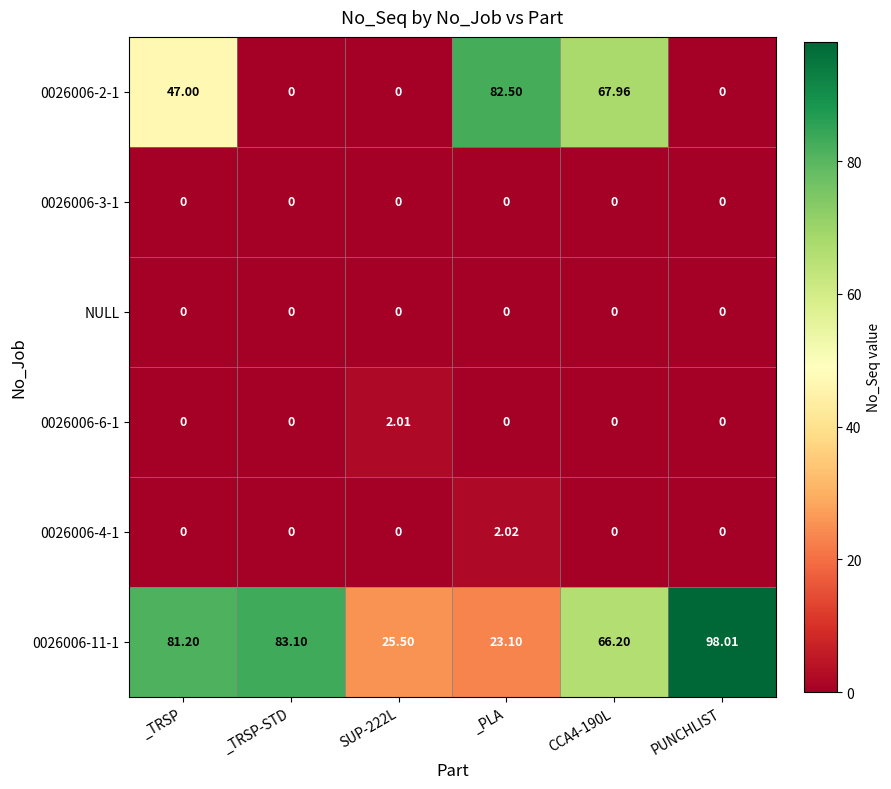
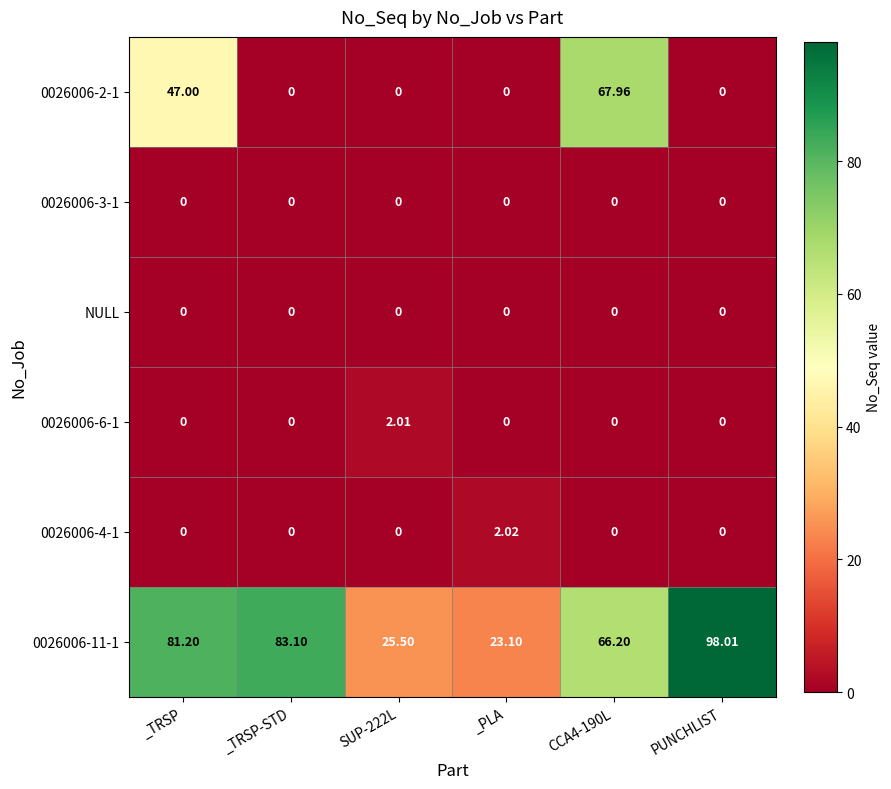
  {
    "0026006-2-1": {
      "_TRSP": 47.00,
      "_TRSP-STD": 0,
      "SUP-222L": 0,
-     "_PLA": 82.50,
+     "_PLA": 0,
      "CCA4-190L": 67.96,
      "PUNCHLIST": 0
    },
    "0026006-3-1": {
      "_TRSP": 0,
      "_TRSP-STD": 0,
      "SUP-222L": 0,
      "_PLA": 0,
      "CCA4-190L": 0,
      "PUNCHLIST": 0
    },
    "NULL": {
      "_TRSP": 0,
      "_TRSP-STD": 0,
      "SUP-222L": 0,
      "_PLA": 0,
      "CCA4-190L": 0,
      "PUNCHLIST": 0
    },
    "0026006-6-1": {
      "_TRSP": 0,
      "_TRSP-STD": 0,
      "SUP-222L": 2.01,
      "_PLA": 0,
      "CCA4-190L": 0,
      "PUNCHLIST": 0
    },
    "0026006-4-1": {
      "_TRSP": 0,
      "_TRSP-STD": 0,
      "SUP-222L": 0,
      "_PLA": 2.02,
      "CCA4-190L": 0,
      "PUNCHLIST": 0
    },
    "0026006-11-1": {
      "_TRSP": 81.20,
      "_TRSP-STD": 83.10,
      "SUP-222L": 25.50,
      "_PLA": 23.10,
      "CCA4-190L": 66.20,
      "PUNCHLIST": 98.01
    }
  }
